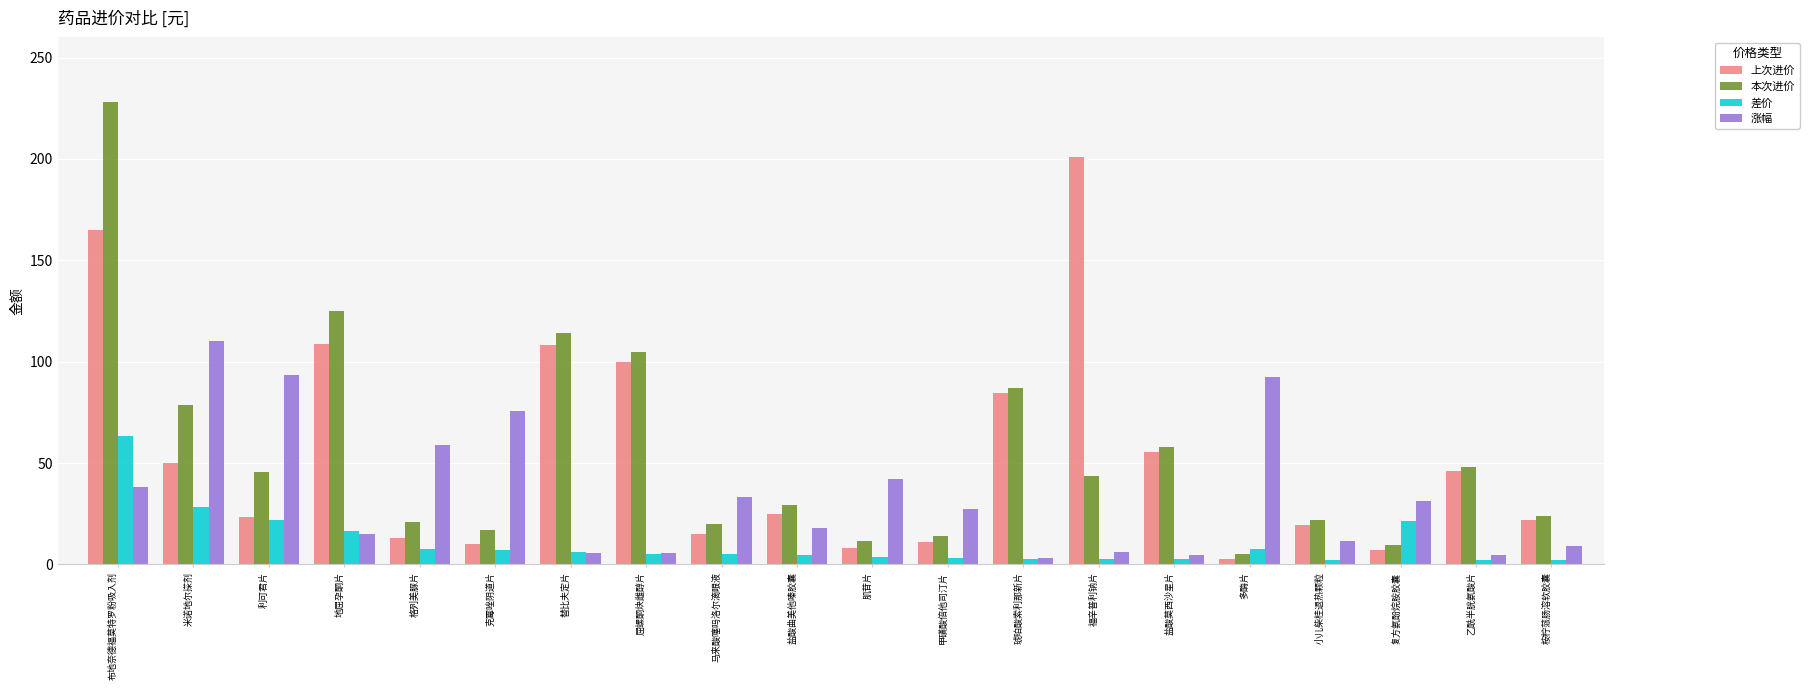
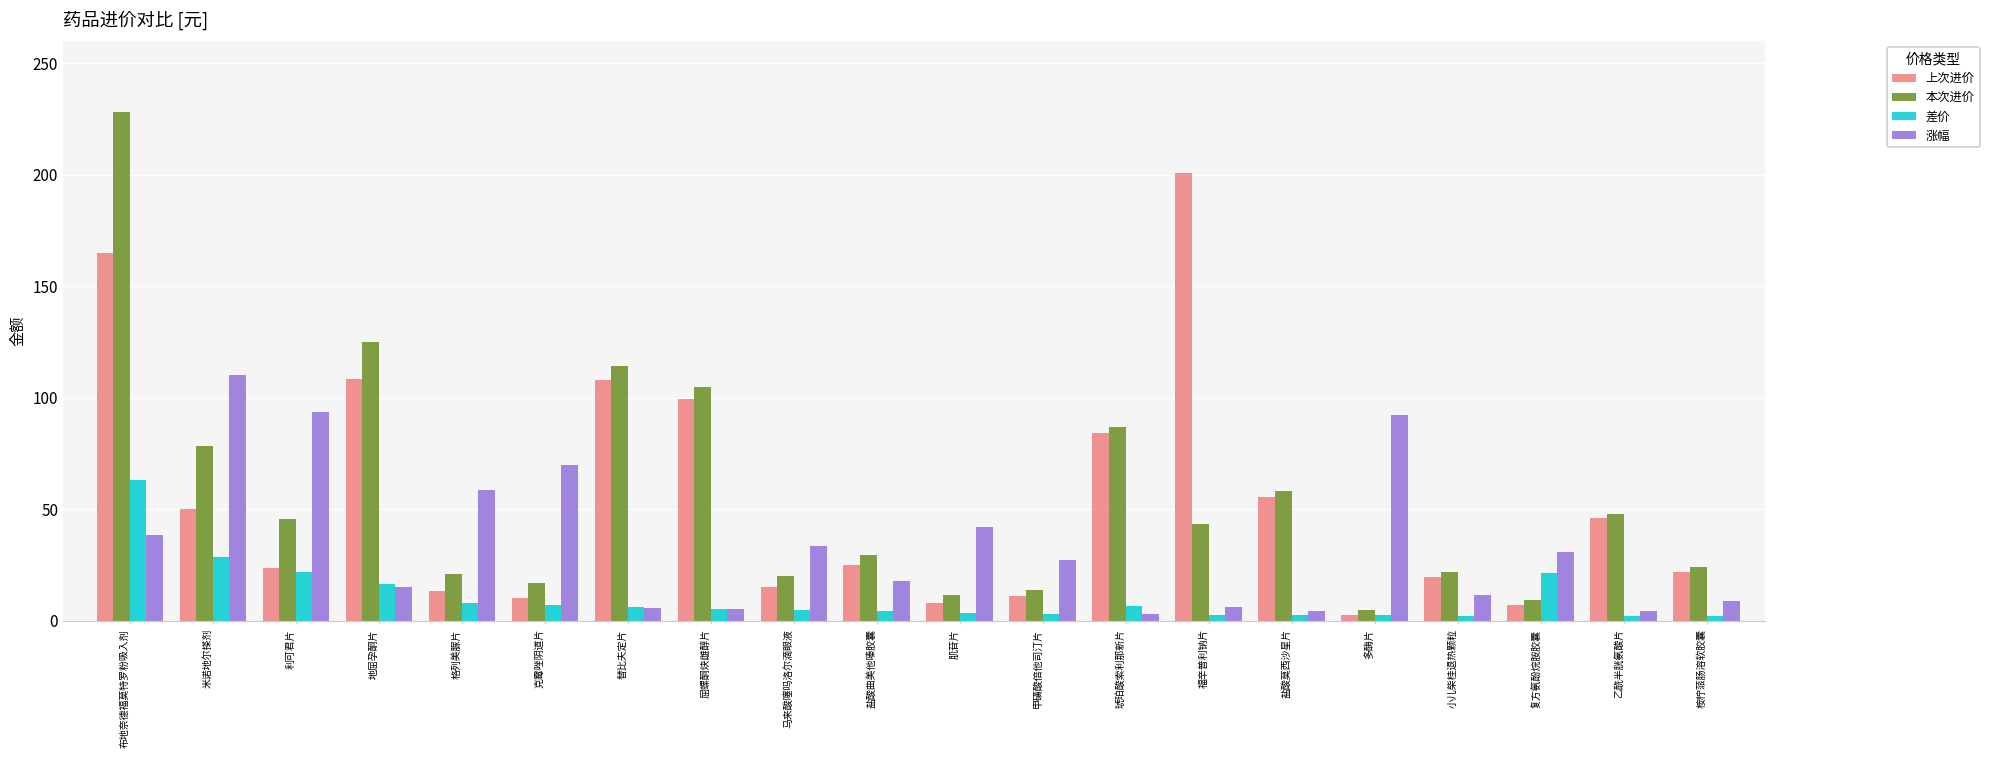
  {
    "上次进价": {
      "布地奈德福莫特罗粉吸入剂": 165,
      "米诺地尔搽剂": 50,
      "利可君片": 24,
      "地屈孕酮片": 109,
      "格列美脲片": 13,
      "克霉唑阴道片": 10,
      "替比夫定片": 108,
      "屈螺酮炔雌醇片": 100,
      "马来酸噻吗洛尔滴眼液": 15,
      "盐酸曲美他嗪胶囊": 25,
      "肌苷片": 8,
      "甲磺酸倍他司汀片": 11,
      "琥珀酸索利那新片": 84,
      "福辛普利钠片": 201,
      "盐酸莫西沙星片": 56,
      "多酶片": 3,
      "小儿柴桂退热颗粒": 19,
      "复方氨酚烷胺胶囊": 7,
      "乙酰半胱氨酸片": 46,
      "桉柠蒎肠溶软胶囊": 22
    },
    "本次进价": {
      "布地奈德福莫特罗粉吸入剂": 228,
      "米诺地尔搽剂": 79,
      "利可君片": 46,
      "地屈孕酮片": 125,
      "格列美脲片": 21,
      "克霉唑阴道片": 17,
      "替比夫定片": 114,
      "屈螺酮炔雌醇片": 105,
      "马来酸噻吗洛尔滴眼液": 20,
      "盐酸曲美他嗪胶囊": 30,
      "肌苷片": 12,
      "甲磺酸倍他司汀片": 14,
      "琥珀酸索利那新片": 87,
      "福辛普利钠片": 44,
      "盐酸莫西沙星片": 58,
      "多酶片": 5,
      "小儿柴桂退热颗粒": 22,
      "复方氨酚烷胺胶囊": 10,
      "乙酰半胱氨酸片": 48,
      "桉柠蒎肠溶软胶囊": 24
    },
    "差价": {
      "布地奈德福莫特罗粉吸入剂": 63,
      "米诺地尔搽剂": 29,
      "利可君片": 22,
      "地屈孕酮片": 17,
      "格列美脲片": 8,
      "克霉唑阴道片": 7,
      "替比夫定片": 6,
      "屈螺酮炔雌醇片": 5,
      "马来酸噻吗洛尔滴眼液": 5,
      "盐酸曲美他嗪胶囊": 5,
      "肌苷片": 3,
      "甲磺酸倍他司汀片": 3,
-     "琥珀酸索利那新片": 3,
+     "琥珀酸索利那新片": 7,
      "福辛普利钠片": 3,
      "盐酸莫西沙星片": 2,
-     "多酶片": 8,
+     "多酶片": 2,
      "小儿柴桂退热颗粒": 2,
      "复方氨酚烷胺胶囊": 22,
      "乙酰半胱氨酸片": 2,
      "桉柠蒎肠溶软胶囊": 2
    },
    "涨幅": {
      "布地奈德福莫特罗粉吸入剂": 38,
      "米诺地尔搽剂": 110,
      "利可君片": 94,
      "地屈孕酮片": 15,
      "格列美脲片": 59,
-     "克霉唑阴道片": 76,
+     "克霉唑阴道片": 70,
      "替比夫定片": 6,
      "屈螺酮炔雌醇片": 5,
      "马来酸噻吗洛尔滴眼液": 33,
      "盐酸曲美他嗪胶囊": 18,
      "肌苷片": 42,
      "甲磺酸倍他司汀片": 27,
      "琥珀酸索利那新片": 3,
      "福辛普利钠片": 6,
      "盐酸莫西沙星片": 4,
      "多酶片": 92,
      "小儿柴桂退热颗粒": 12,
      "复方氨酚烷胺胶囊": 31,
      "乙酰半胱氨酸片": 5,
      "桉柠蒎肠溶软胶囊": 9
    }
  }
